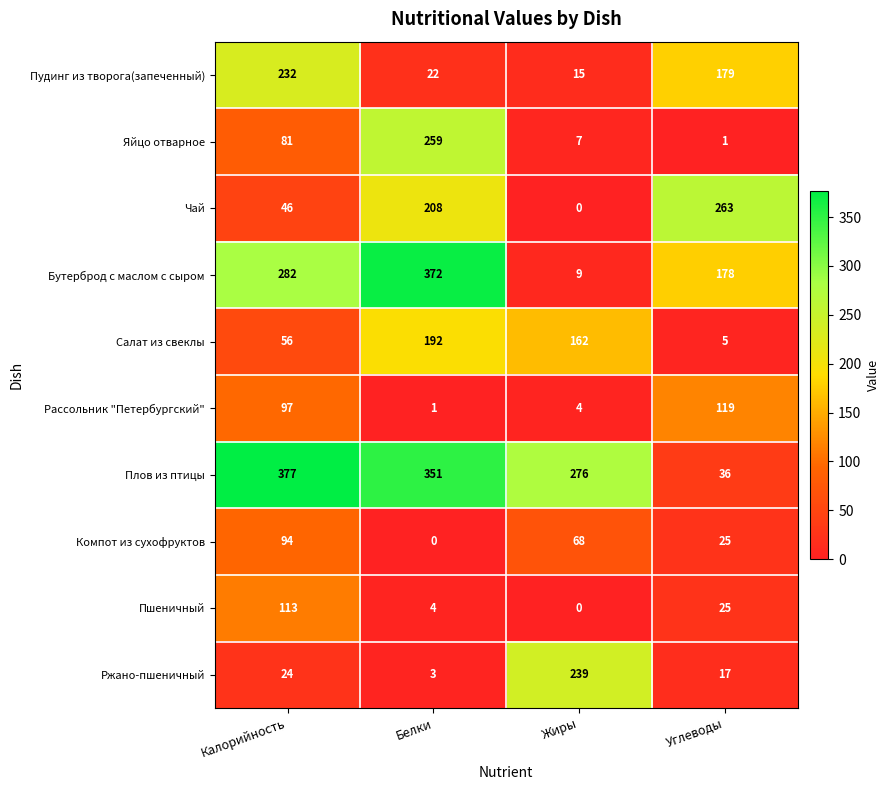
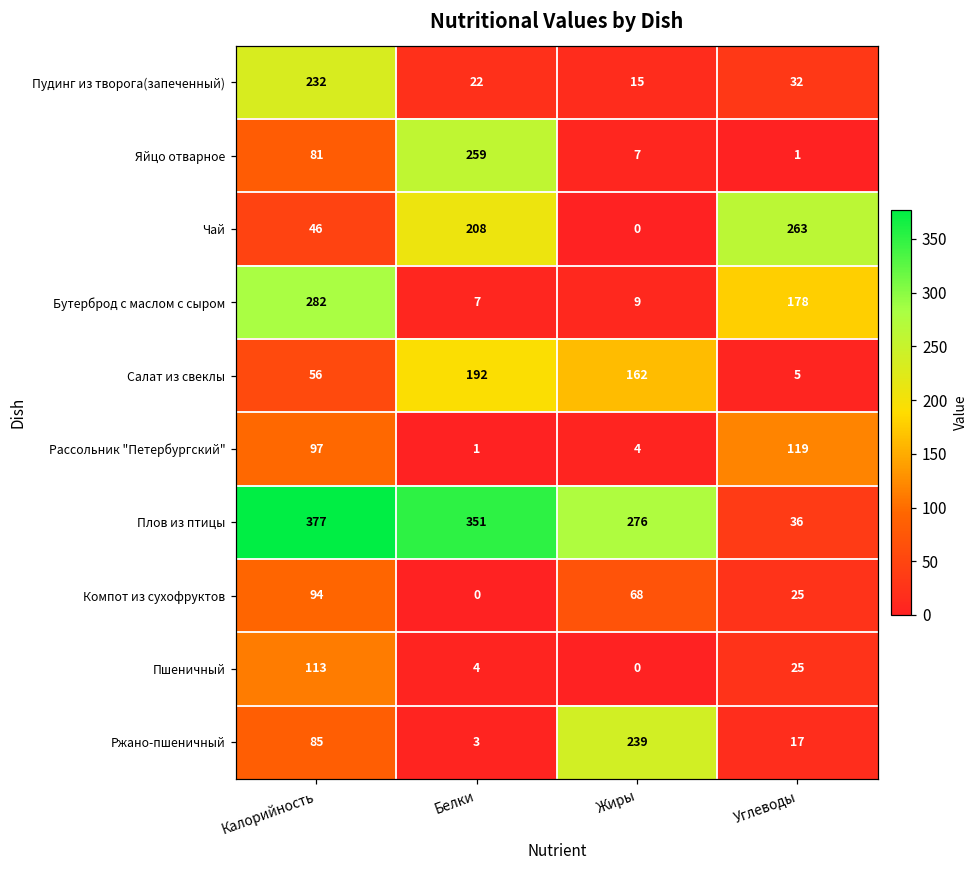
  {
    "Пудинг из творога(запеченный)": {
      "Калорийность": 232,
      "Белки": 22,
      "Жиры": 15,
-     "Углеводы": 179
+     "Углеводы": 32
    },
    "Яйцо отварное": {
      "Калорийность": 81,
      "Белки": 259,
      "Жиры": 7,
      "Углеводы": 1
    },
    "Чай": {
      "Калорийность": 46,
      "Белки": 208,
      "Жиры": 0,
      "Углеводы": 263
    },
    "Бутерброд с маслом с сыром": {
      "Калорийность": 282,
-     "Белки": 372,
+     "Белки": 7,
      "Жиры": 9,
      "Углеводы": 178
    },
    "Салат из свеклы": {
      "Калорийность": 56,
      "Белки": 192,
      "Жиры": 162,
      "Углеводы": 5
    },
    "Рассольник \"Петербургский\"": {
      "Калорийность": 97,
      "Белки": 1,
      "Жиры": 4,
      "Углеводы": 119
    },
    "Плов из птицы": {
      "Калорийность": 377,
      "Белки": 351,
      "Жиры": 276,
      "Углеводы": 36
    },
    "Компот из сухофруктов": {
      "Калорийность": 94,
      "Белки": 0,
      "Жиры": 68,
      "Углеводы": 25
    },
    "Пшеничный": {
      "Калорийность": 113,
      "Белки": 4,
      "Жиры": 0,
      "Углеводы": 25
    },
    "Ржано-пшеничный": {
-     "Калорийность": 24,
+     "Калорийность": 85,
      "Белки": 3,
      "Жиры": 239,
      "Углеводы": 17
    }
  }
